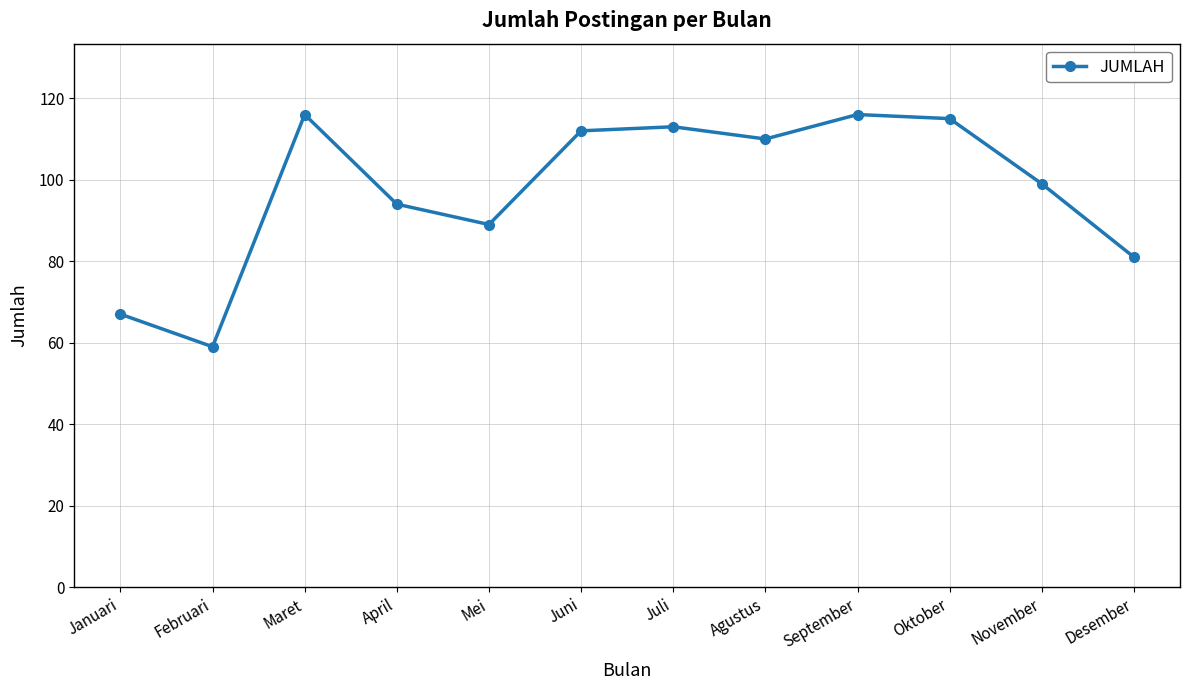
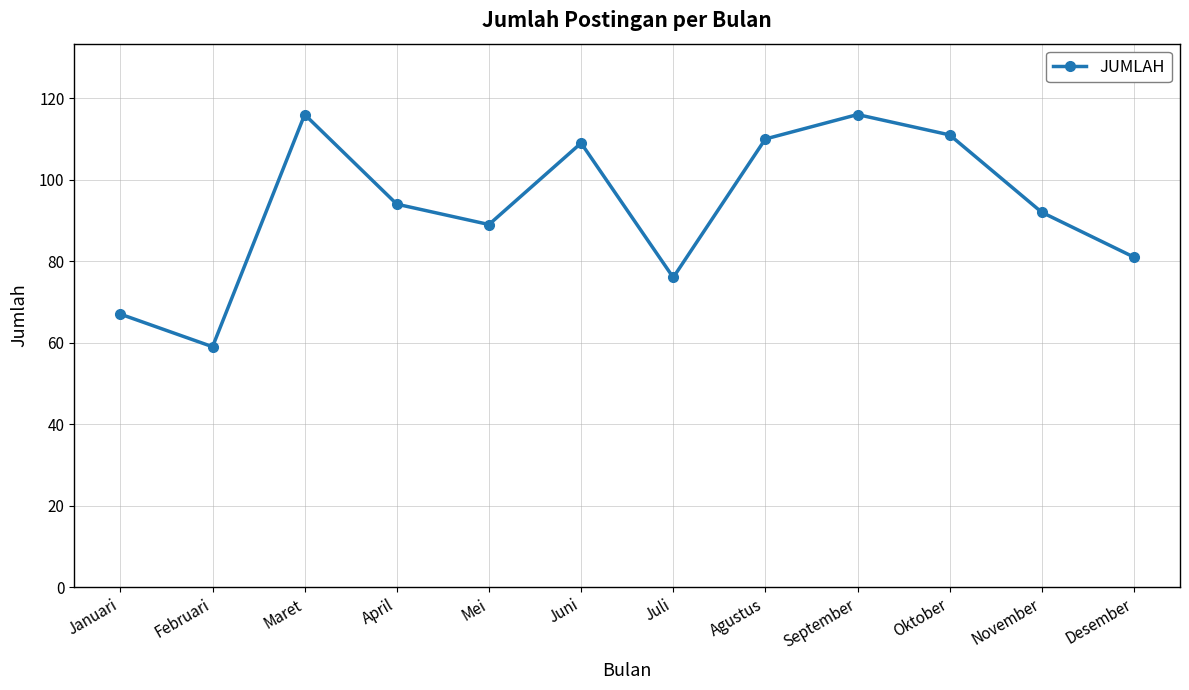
  {
    "Januari": 67,
    "Februari": 59,
    "Maret": 116,
    "April": 94,
    "Mei": 89,
-   "Juni": 112,
-   "Juli": 113,
+   "Juni": 109,
+   "Juli": 76,
    "Agustus": 110,
    "September": 116,
-   "Oktober": 115,
-   "November": 99,
+   "Oktober": 111,
+   "November": 92,
    "Desember": 81
  }
